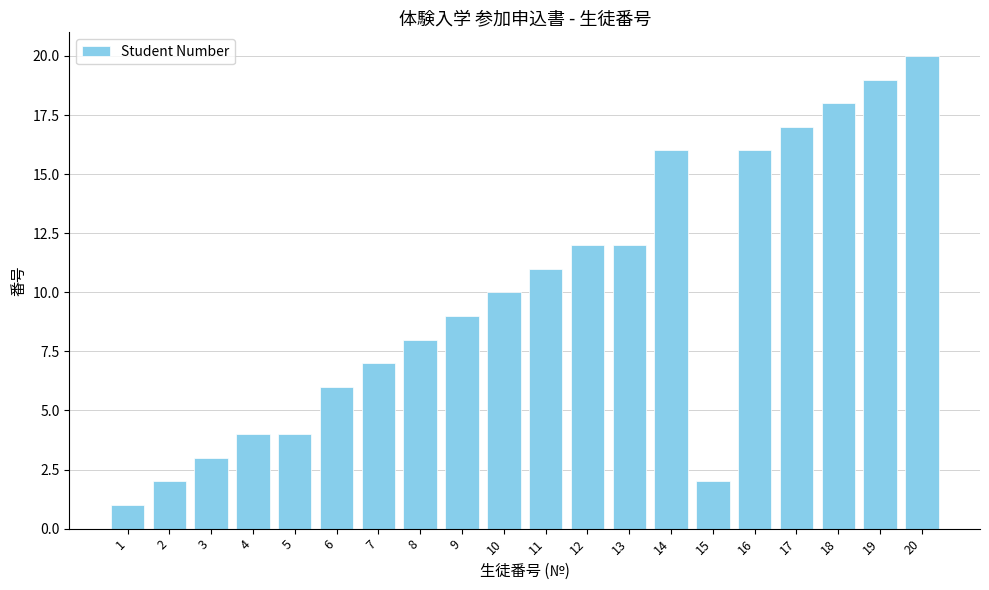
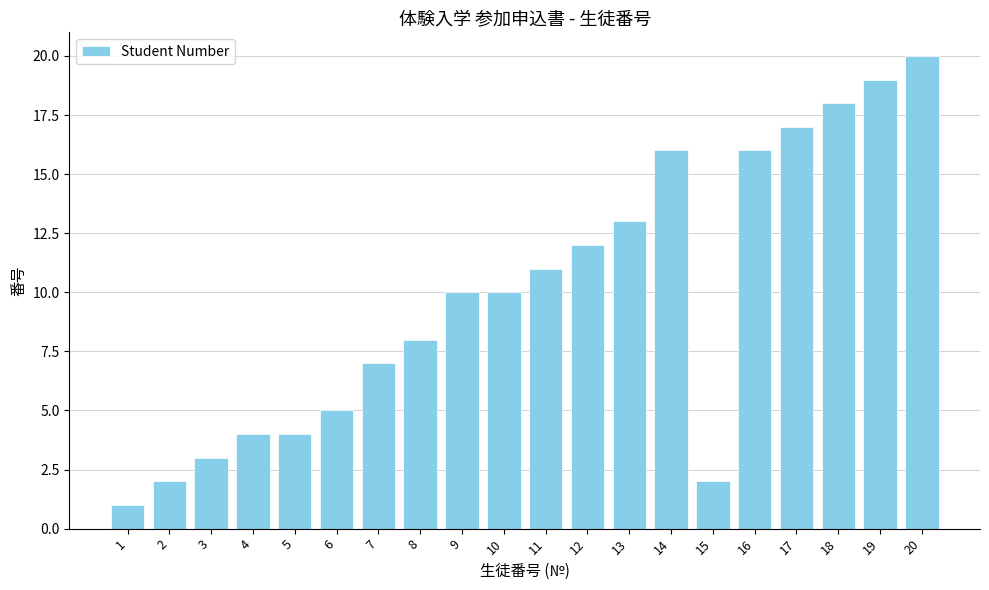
  {
    "1": 1,
    "2": 2,
    "3": 3,
    "4": 4,
    "5": 4,
-   "6": 6,
+   "6": 5,
    "7": 7,
    "8": 8,
-   "9": 9,
+   "9": 10,
    "10": 10,
    "11": 11,
    "12": 12,
-   "13": 12,
+   "13": 13,
    "14": 16,
    "15": 2,
    "16": 16,
    "17": 17,
    "18": 18,
    "19": 19,
    "20": 20
  }
